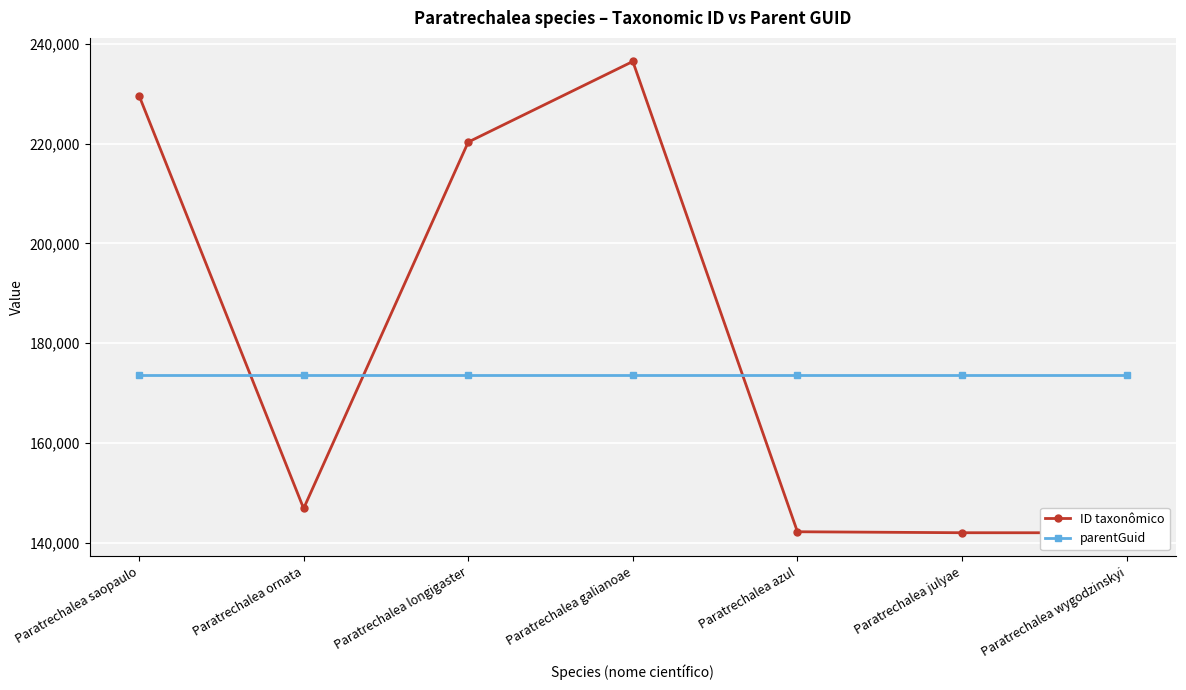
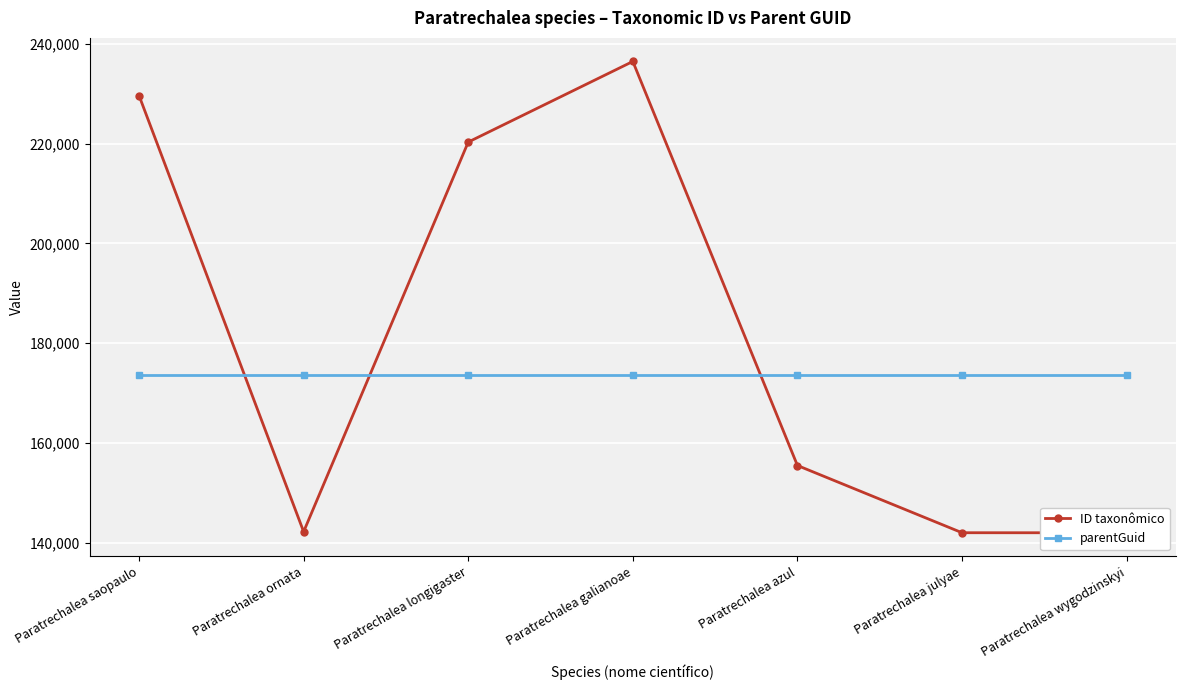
  {
    "ID taxonômico": {
      "Paratrechalea saopaulo": "230,000",
-     "Paratrechalea ornata": "147,000",
+     "Paratrechalea ornata": "142,000",
      "Paratrechalea longigaster": "220,000",
      "Paratrechalea galianoae": "236,000",
-     "Paratrechalea azul": "142,000",
+     "Paratrechalea azul": "156,000",
      "Paratrechalea julyae": "142,000"
    },
    "parentGuid": {
      "Paratrechalea saopaulo": "174,000",
      "Paratrechalea ornata": "174,000",
      "Paratrechalea longigaster": "174,000",
      "Paratrechalea galianoae": "174,000",
      "Paratrechalea azul": "174,000",
      "Paratrechalea julyae": "174,000",
      "Paratrechalea wygodzinskyi": "174,000"
    }
  }
